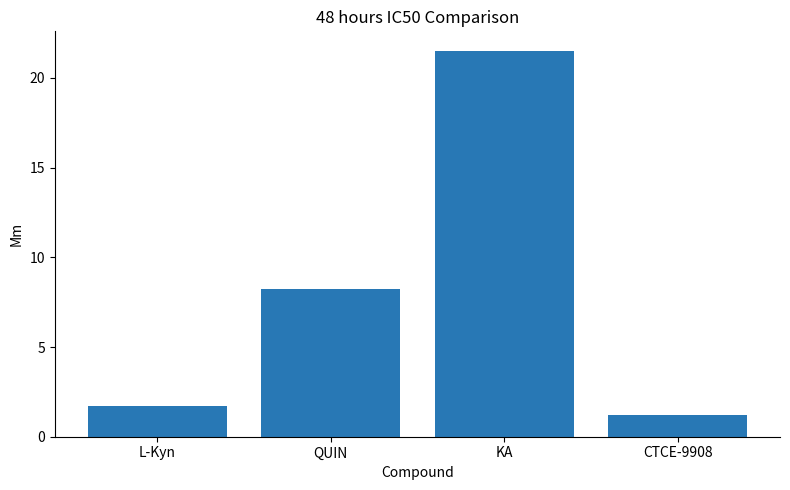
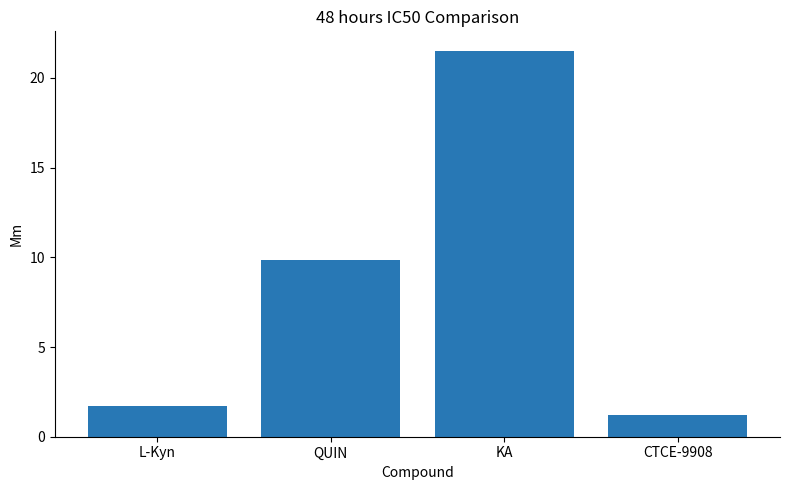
  {
    "L-Kyn": 1.7,
-   "QUIN": 8.2,
+   "QUIN": 9.8,
    "KA": 21.5,
    "CTCE-9908": 1.2
  }
